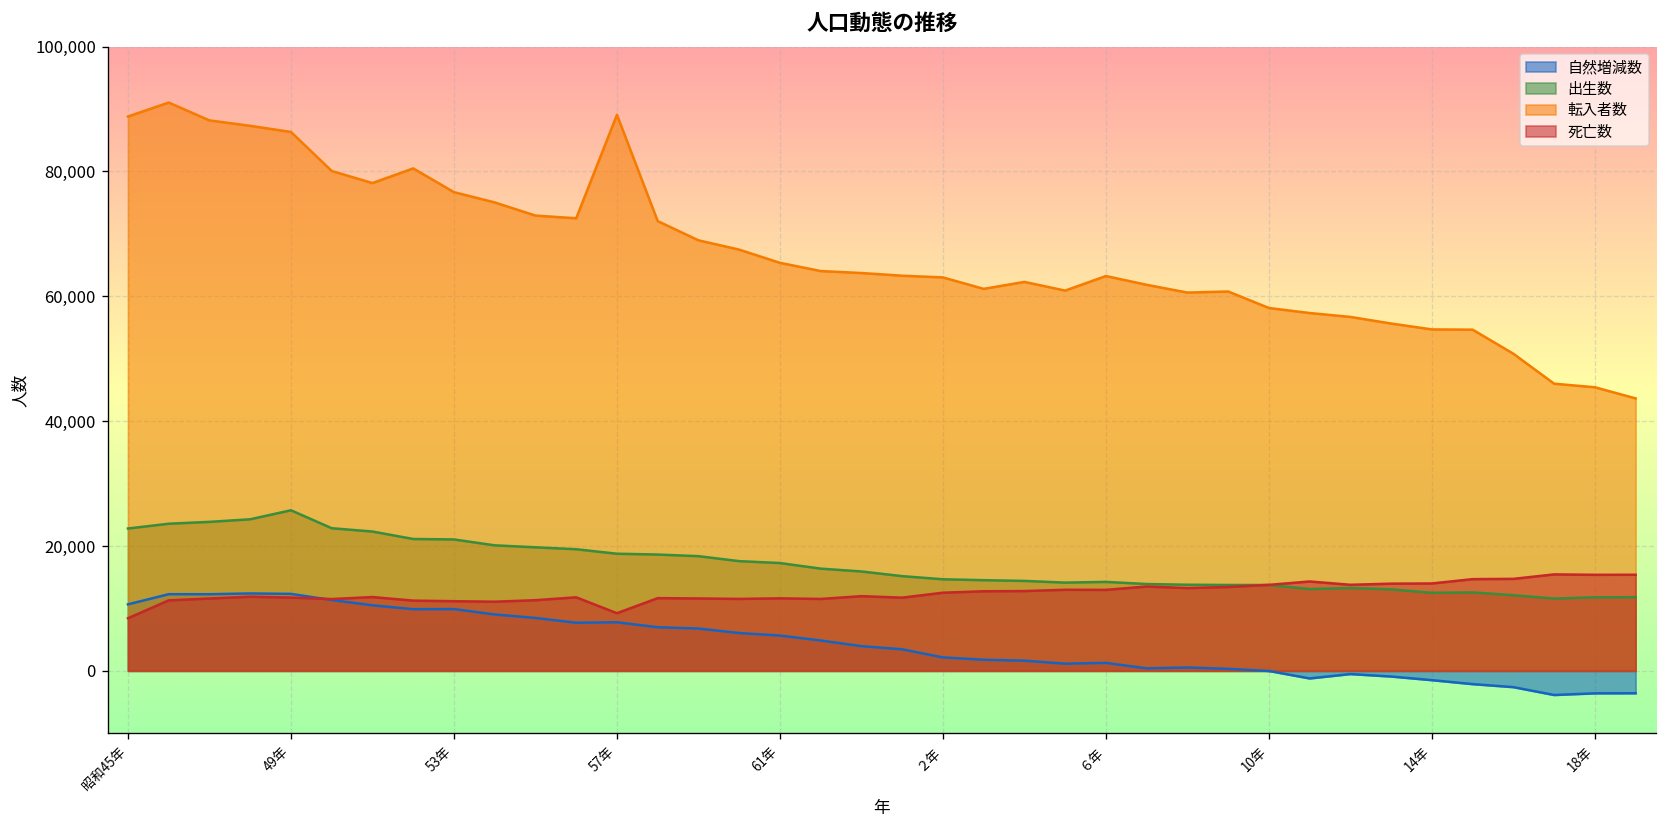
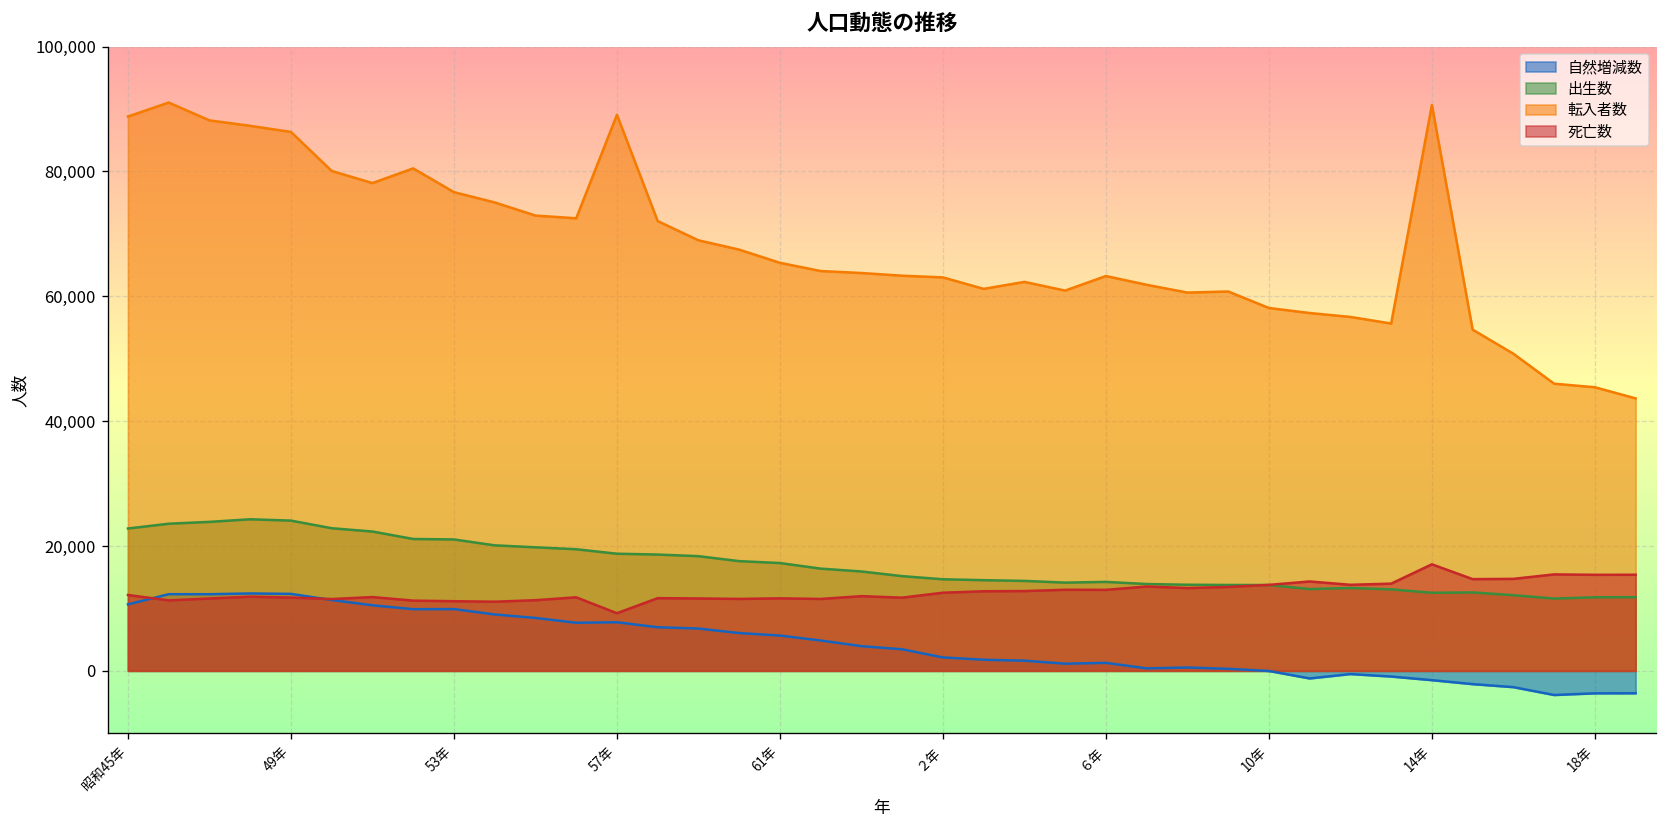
  {
    "出生数": {
      "昭和45年": "23,000",
-     "49年": "26,000",
+     "49年": "24,000",
      "53年": "21,000",
      "57年": "19,000",
      "61年": "17,000",
      "２年": "15,000",
      "６年": "14,000",
      "14年": "13,000",
      "18年": "12,000"
    },
    "転入者数": {
      "昭和45年": "89,000",
      "49年": "86,000",
      "53年": "77,000",
      "57年": "89,000",
      "61年": "65,000",
      "２年": "63,000",
      "６年": "63,000",
      "10年": "58,000",
-     "14年": "55,000",
+     "14年": "91,000",
      "18年": "45,000"
    },
    "死亡数": {
-     "昭和45年": "8,000",
+     "昭和45年": "12,000",
      "49年": "12,000",
      "53年": "11,000",
      "57年": "9,000",
      "61年": "12,000",
      "２年": "13,000",
      "６年": "13,000",
-     "14年": "14,000",
+     "14年": "17,000",
      "18年": "15,000"
    }
  }
